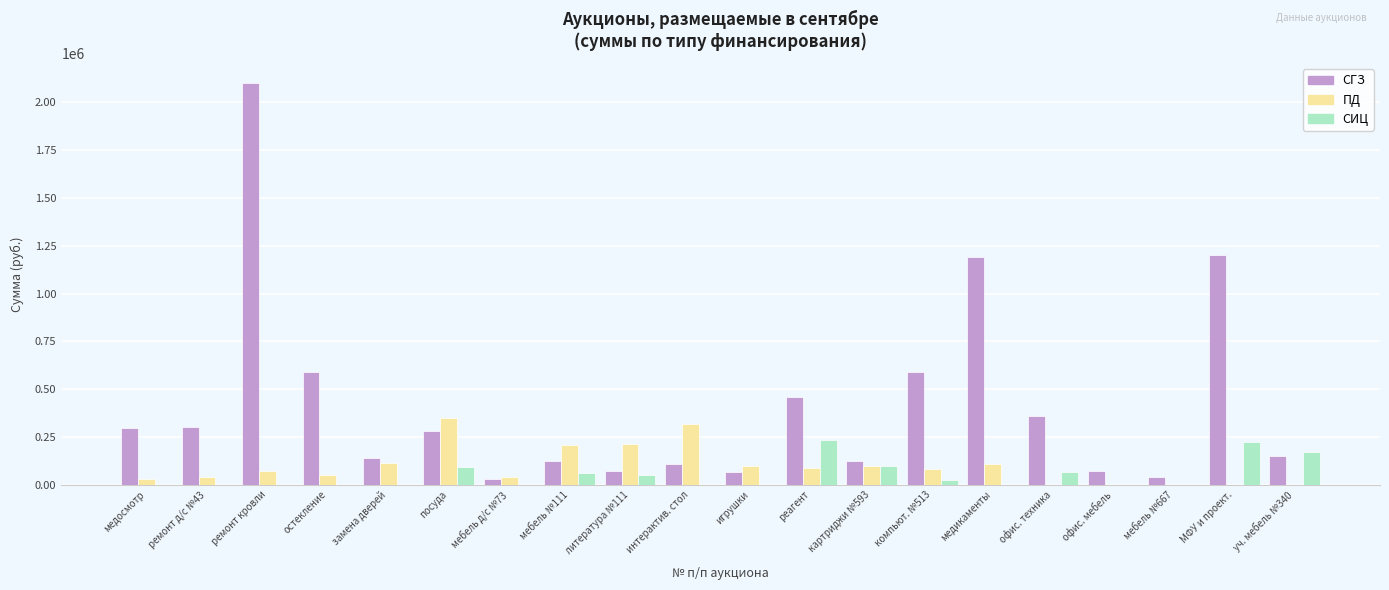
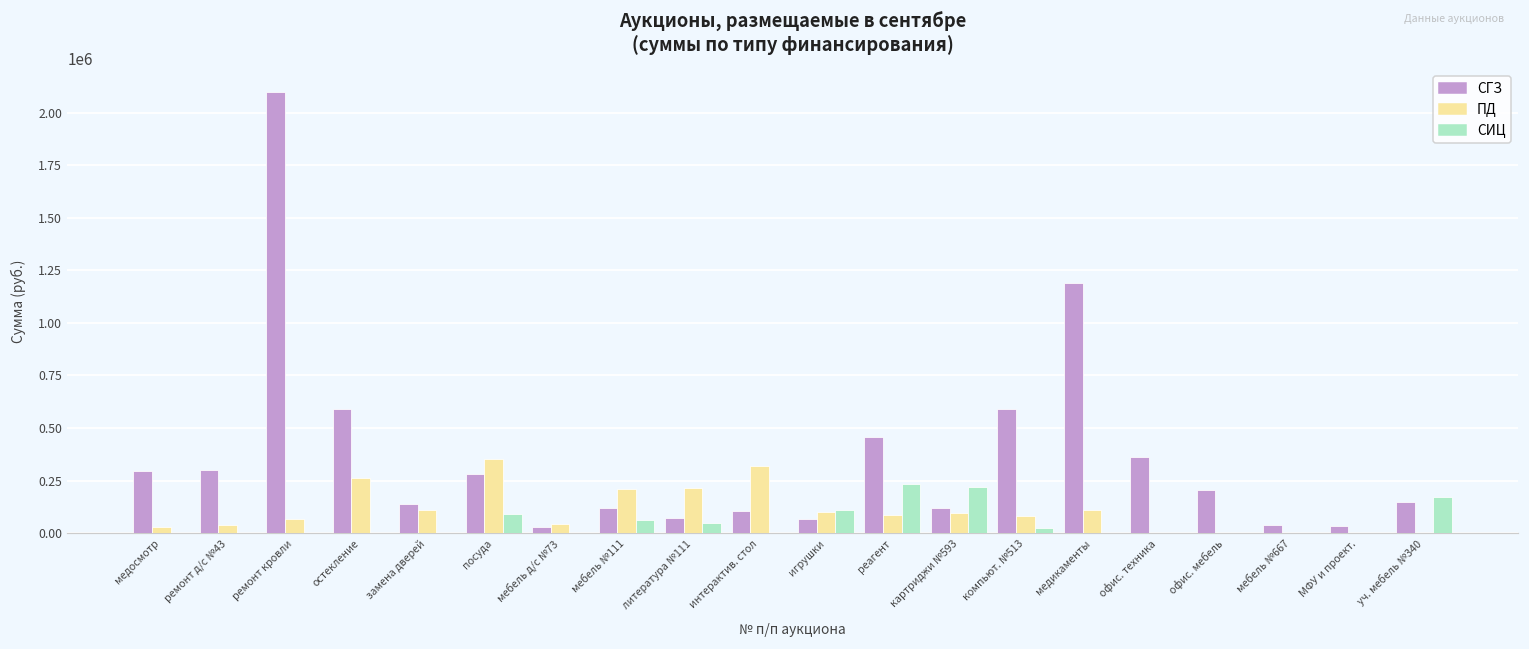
  {
    "СГЗ": {
      "медосмотр": 290000,
      "ремонт д/с №43": 300000,
      "ремонт кровли": 2100000,
      "остекление": 590000,
      "замена дверей": 140000,
      "посуда": 280000,
      "мебель д/с №73": 30000,
      "мебель №111": 120000,
      "литература №111": 70000,
      "интерактив. стол": 110000,
      "игрушки": 70000,
      "реагент": 460000,
      "картриджи №593": 120000,
      "компьют. №513": 590000,
      "медикаменты": 1190000,
      "офис. техника": 360000,
-     "офис. мебель": 70000,
+     "офис. мебель": 200000,
      "мебель №667": 40000,
-     "МФУ и проект.": 1200000,
+     "МФУ и проект.": 30000,
      "уч. мебель №340": 150000
    },
    "ПД": {
      "медосмотр": 30000,
      "ремонт д/с №43": 40000,
      "ремонт кровли": 70000,
-     "остекление": 50000,
+     "остекление": 260000,
      "замена дверей": 110000,
      "посуда": 350000,
      "мебель д/с №73": 40000,
      "мебель №111": 210000,
      "литература №111": 220000,
      "интерактив. стол": 320000,
      "игрушки": 100000,
      "реагент": 90000,
      "картриджи №593": 100000,
      "компьют. №513": 80000,
      "медикаменты": 110000,
      "офис. техника": 0,
      "офис. мебель": 0,
      "мебель №667": 0,
      "МФУ и проект.": 0,
      "уч. мебель №340": 0
    },
    "СИЦ": {
      "медосмотр": 0,
      "ремонт д/с №43": 0,
      "ремонт кровли": 0,
      "остекление": 0,
      "замена дверей": 0,
      "посуда": 90000,
      "мебель д/с №73": 0,
      "мебель №111": 60000,
      "литература №111": 50000,
      "интерактив. стол": 0,
-     "игрушки": 0,
+     "игрушки": 110000,
      "реагент": 230000,
-     "картриджи №593": 100000,
+     "картриджи №593": 220000,
      "компьют. №513": 20000,
      "медикаменты": 0,
-     "офис. техника": 70000,
+     "офис. техника": 0,
      "офис. мебель": 0,
      "мебель №667": 0,
-     "МФУ и проект.": 220000,
+     "МФУ и проект.": 0,
      "уч. мебель №340": 170000
    }
  }
